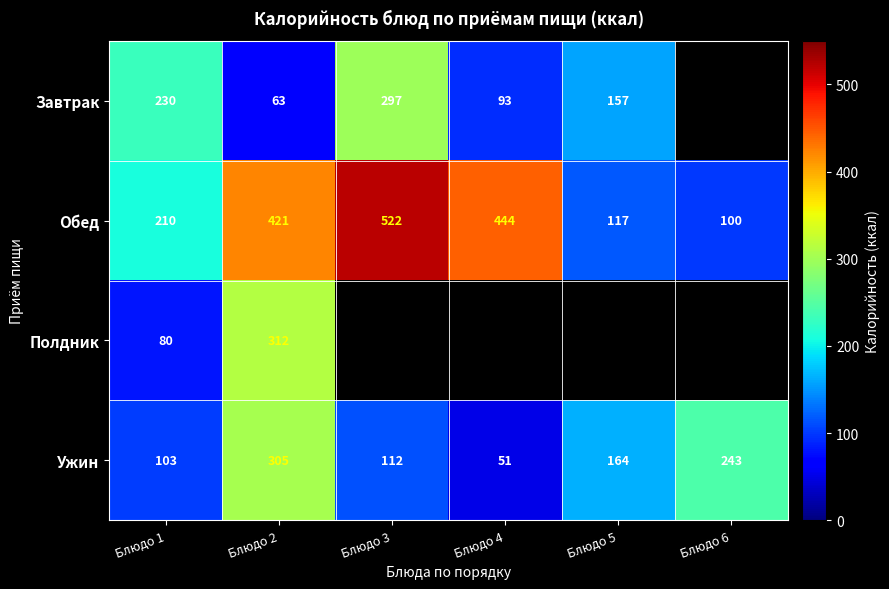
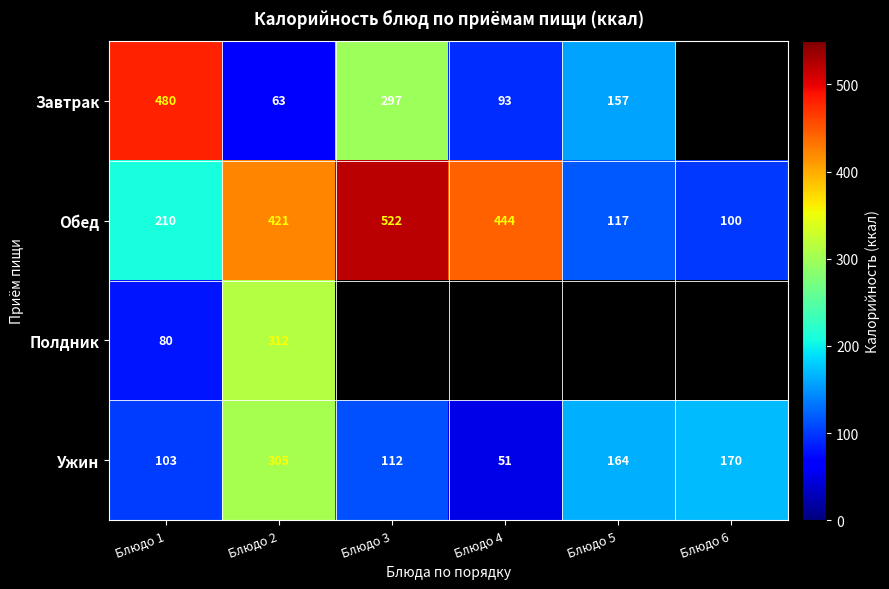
  {
    "Завтрак": {
-     "Блюдо 1": 230,
+     "Блюдо 1": 480,
      "Блюдо 2": 63,
      "Блюдо 3": 297,
      "Блюдо 4": 93,
      "Блюдо 5": 157
    },
    "Обед": {
      "Блюдо 1": 210,
      "Блюдо 2": 421,
      "Блюдо 3": 522,
      "Блюдо 4": 444,
      "Блюдо 5": 117,
      "Блюдо 6": 100
    },
    "Полдник": {
      "Блюдо 1": 80,
      "Блюдо 2": 312
    },
    "Ужин": {
      "Блюдо 1": 103,
      "Блюдо 2": 305,
      "Блюдо 3": 112,
      "Блюдо 4": 51,
      "Блюдо 5": 164,
-     "Блюдо 6": 243
+     "Блюдо 6": 170
    }
  }
